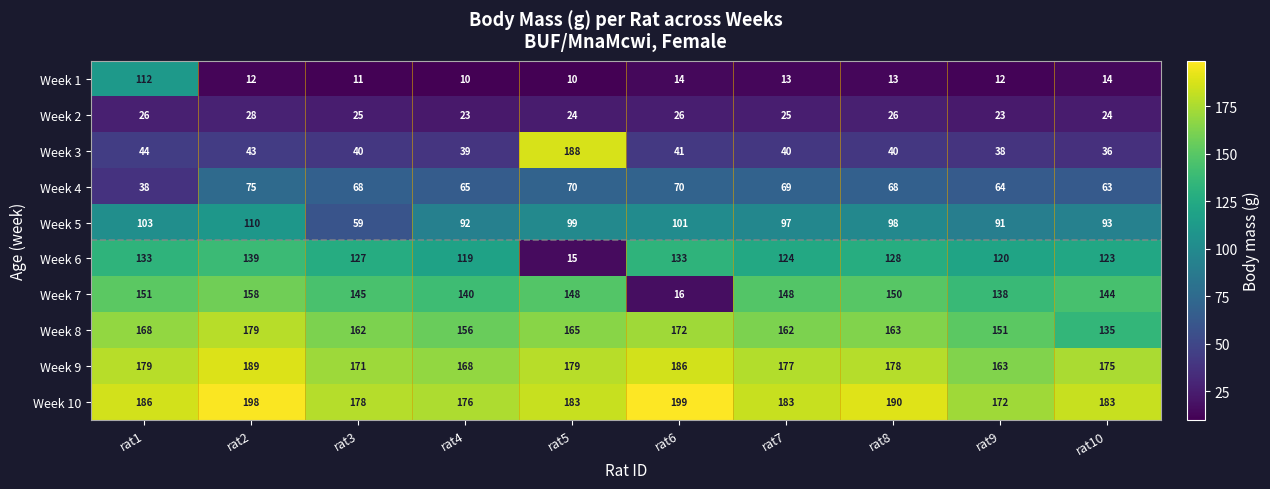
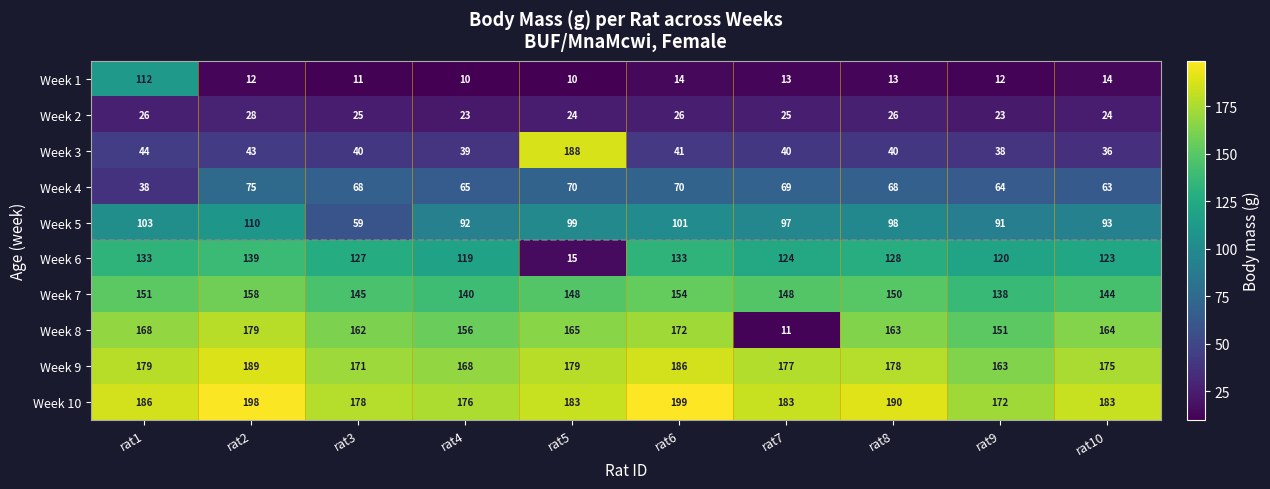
  {
    "Week 1": {
      "rat1": 112,
      "rat2": 12,
      "rat3": 11,
      "rat4": 10,
      "rat5": 10,
      "rat6": 14,
      "rat7": 13,
      "rat8": 13,
      "rat9": 12,
      "rat10": 14
    },
    "Week 2": {
      "rat1": 26,
      "rat2": 28,
      "rat3": 25,
      "rat4": 23,
      "rat5": 24,
      "rat6": 26,
      "rat7": 25,
      "rat8": 26,
      "rat9": 23,
      "rat10": 24
    },
    "Week 3": {
      "rat1": 44,
      "rat2": 43,
      "rat3": 40,
      "rat4": 39,
      "rat5": 188,
      "rat6": 41,
      "rat7": 40,
      "rat8": 40,
      "rat9": 38,
      "rat10": 36
    },
    "Week 4": {
      "rat1": 38,
      "rat2": 75,
      "rat3": 68,
      "rat4": 65,
      "rat5": 70,
      "rat6": 70,
      "rat7": 69,
      "rat8": 68,
      "rat9": 64,
      "rat10": 63
    },
    "Week 5": {
      "rat1": 103,
      "rat2": 110,
      "rat3": 59,
      "rat4": 92,
      "rat5": 99,
      "rat6": 101,
      "rat7": 97,
      "rat8": 98,
      "rat9": 91,
      "rat10": 93
    },
    "Week 6": {
      "rat1": 133,
      "rat2": 139,
      "rat3": 127,
      "rat4": 119,
      "rat5": 15,
      "rat6": 133,
      "rat7": 124,
      "rat8": 128,
      "rat9": 120,
      "rat10": 123
    },
    "Week 7": {
      "rat1": 151,
      "rat2": 158,
      "rat3": 145,
      "rat4": 140,
      "rat5": 148,
-     "rat6": 16,
+     "rat6": 154,
      "rat7": 148,
      "rat8": 150,
      "rat9": 138,
      "rat10": 144
    },
    "Week 8": {
      "rat1": 168,
      "rat2": 179,
      "rat3": 162,
      "rat4": 156,
      "rat5": 165,
      "rat6": 172,
-     "rat7": 162,
+     "rat7": 11,
      "rat8": 163,
      "rat9": 151,
-     "rat10": 135
+     "rat10": 164
    },
    "Week 9": {
      "rat1": 179,
      "rat2": 189,
      "rat3": 171,
      "rat4": 168,
      "rat5": 179,
      "rat6": 186,
      "rat7": 177,
      "rat8": 178,
      "rat9": 163,
      "rat10": 175
    },
    "Week 10": {
      "rat1": 186,
      "rat2": 198,
      "rat3": 178,
      "rat4": 176,
      "rat5": 183,
      "rat6": 199,
      "rat7": 183,
      "rat8": 190,
      "rat9": 172,
      "rat10": 183
    }
  }
